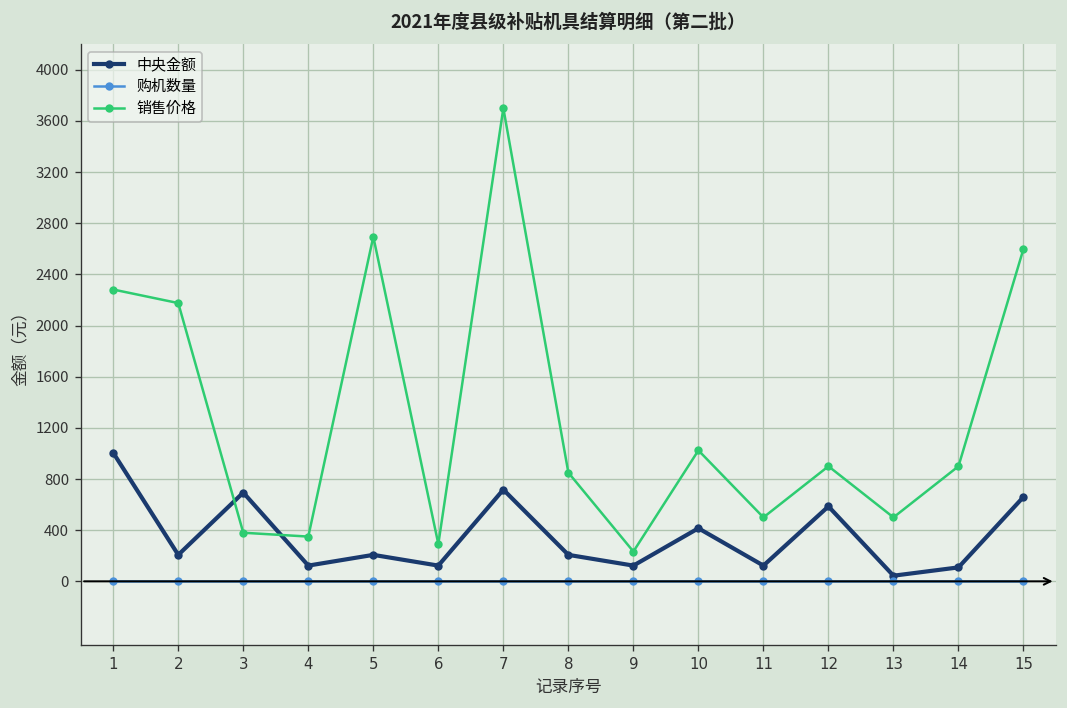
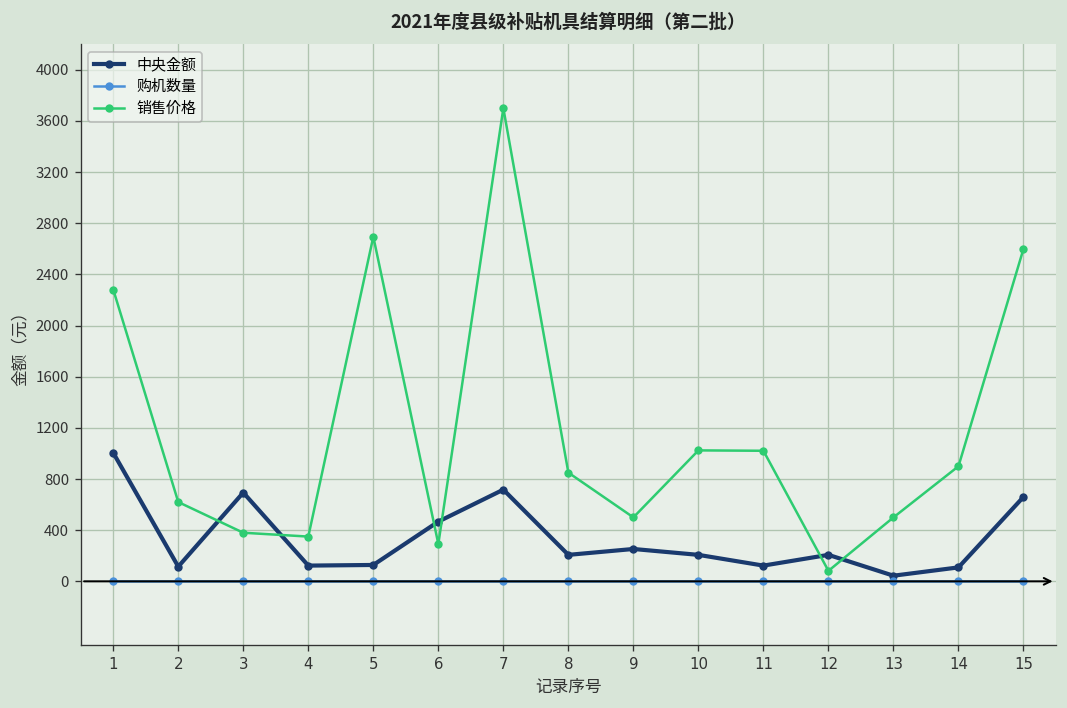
  {
    "中央金额": {
      "1": 1010,
-     "2": 210,
+     "2": 120,
      "3": 690,
      "4": 120,
-     "5": 210,
-     "6": 120,
+     "5": 130,
+     "6": 470,
      "7": 720,
      "8": 210,
-     "9": 120,
-     "10": 420,
+     "9": 250,
+     "10": 210,
      "11": 120,
-     "12": 590,
+     "12": 210,
      "13": 40,
      "14": 110,
      "15": 660
    },
    "购机数量": {
      "1": 0,
      "2": 0,
      "3": 0,
      "4": 0,
      "5": 0,
      "6": 0,
      "7": 0,
      "8": 0,
      "9": 0,
      "10": 0,
      "11": 0,
      "12": 0,
      "13": 0,
      "14": 0,
      "15": 0
    },
    "销售价格": {
      "1": 2280,
-     "2": 2180,
+     "2": 620,
      "3": 380,
      "4": 350,
      "5": 2700,
      "6": 290,
      "7": 3700,
      "8": 850,
-     "9": 230,
+     "9": 500,
      "10": 1020,
-     "11": 500,
-     "12": 900,
+     "11": 1020,
+     "12": 80,
      "13": 500,
      "14": 900,
      "15": 2600
    }
  }
